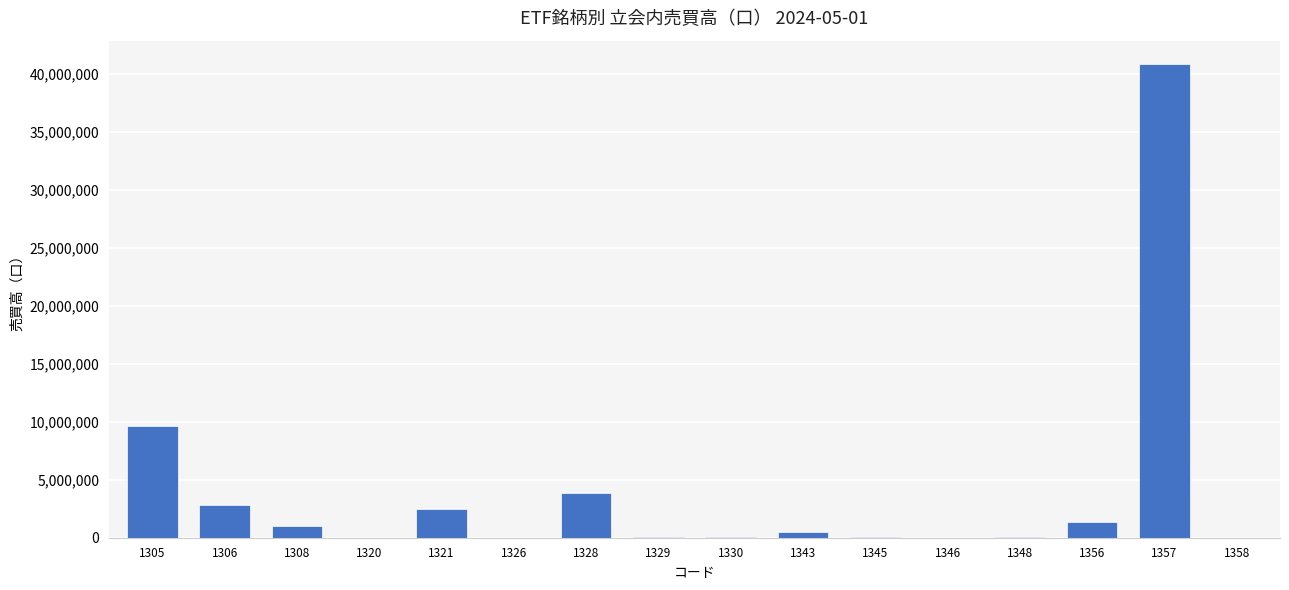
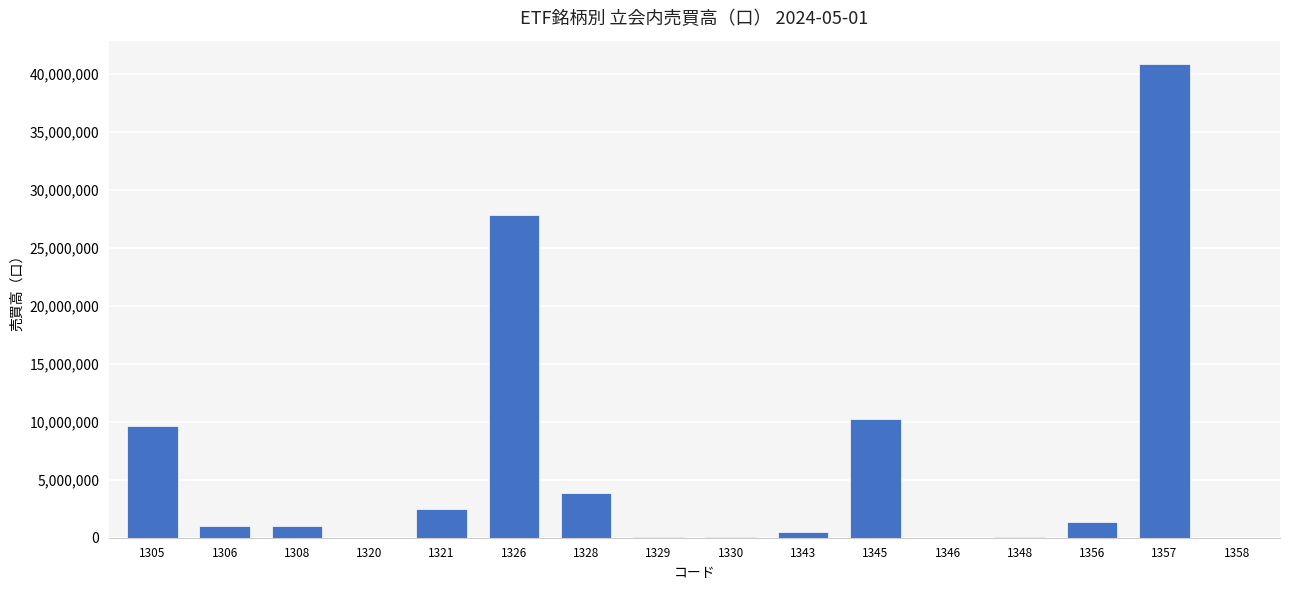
  {
    "1305": "9,600,000",
-   "1306": "2,800,000",
+   "1306": "1,000,000",
    "1308": "1,000,000",
    "1321": "2,500,000",
-   "1326": "0",
+   "1326": "27,900,000",
    "1328": "3,800,000",
    "1343": "500,000",
-   "1345": "0",
+   "1345": "10,200,000",
    "1356": "1,400,000",
    "1357": "40,800,000"
  }
